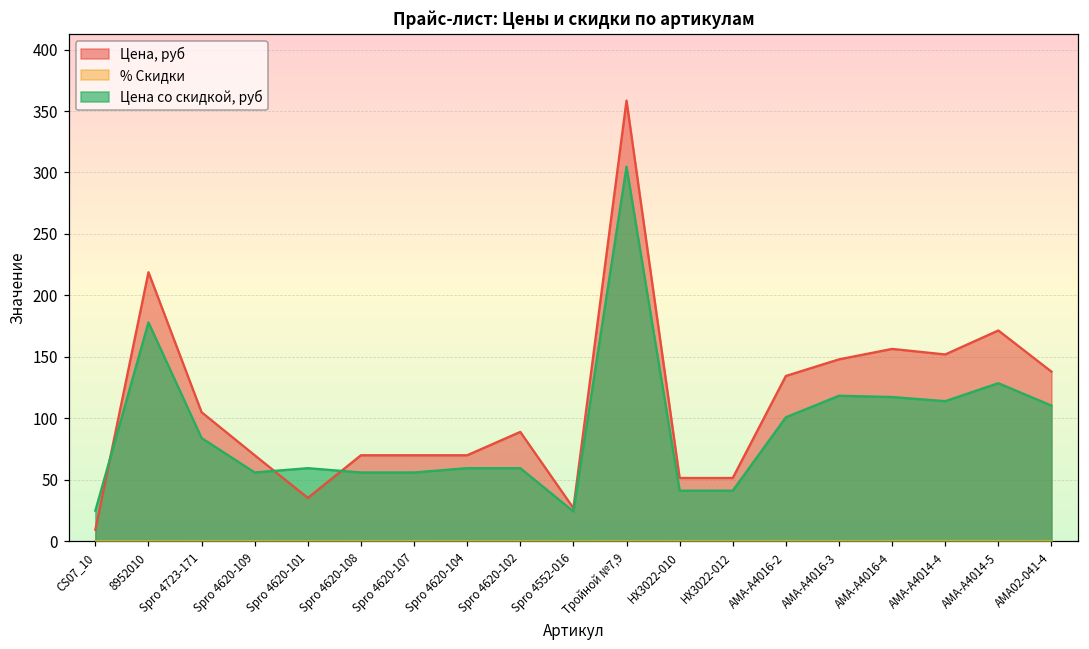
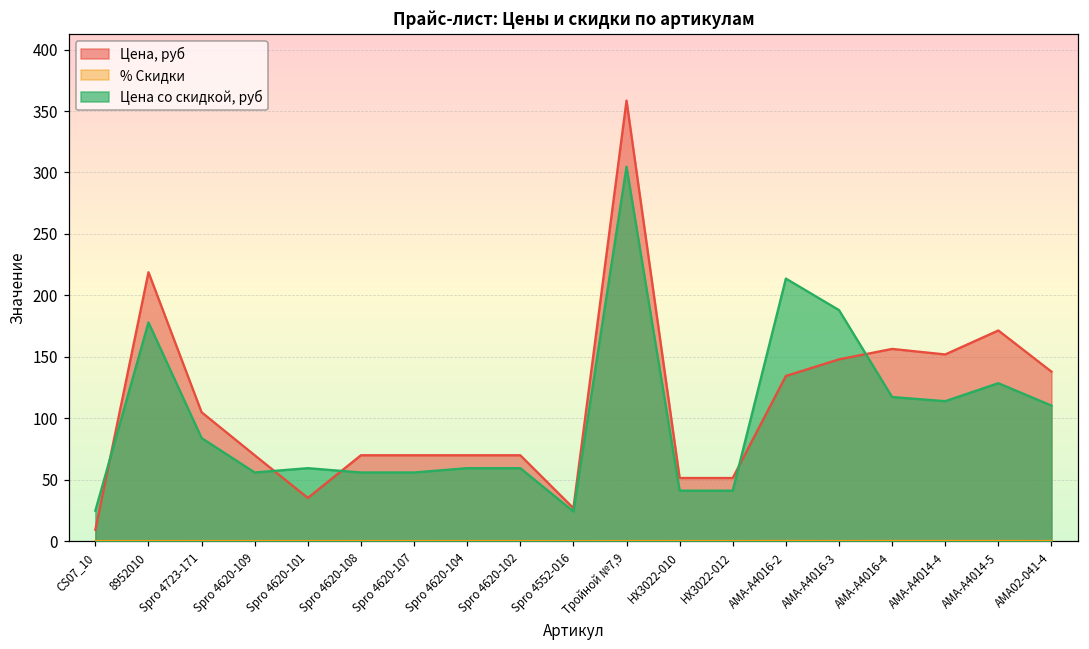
  {
    "Цена, руб": {
      "CS07_10": 9,
      "8952010": 219,
      "Spro 4723-171": 105,
      "Spro 4620-109": 70,
      "Spro 4620-101": 35,
      "Spro 4620-108": 70,
      "Spro 4620-107": 70,
      "Spro 4620-104": 70,
-     "Spro 4620-102": 89,
+     "Spro 4620-102": 70,
      "Spro 4552-016": 27,
      "Тройной №7,9": 359,
      "HX3022-010": 52,
      "HX3022-012": 52,
      "AMA-A4016-2": 135,
      "AMA-A4016-3": 148,
      "AMA-A4016-4": 157,
      "AMA-A4014-4": 152,
      "AMA-A4014-5": 172,
      "AMA02-041-4": 138
    },
    "% Скидки": {
      "CS07_10": 0,
      "8952010": 0,
      "Spro 4723-171": 0,
      "Spro 4620-109": 0,
      "Spro 4620-101": 0,
      "Spro 4620-108": 0,
      "Spro 4620-107": 0,
      "Spro 4620-104": 0,
      "Spro 4620-102": 0,
      "Spro 4552-016": 0,
      "Тройной №7,9": 0,
      "HX3022-010": 0,
      "HX3022-012": 0,
      "AMA-A4016-2": 0,
      "AMA-A4016-3": 0,
      "AMA-A4016-4": 0,
      "AMA-A4014-4": 0,
      "AMA-A4014-5": 0,
      "AMA02-041-4": 0
    },
    "Цена со скидкой, руб": {
      "CS07_10": 25,
      "8952010": 178,
      "Spro 4723-171": 84,
      "Spro 4620-109": 56,
      "Spro 4620-101": 60,
      "Spro 4620-108": 56,
      "Spro 4620-107": 56,
      "Spro 4620-104": 60,
      "Spro 4620-102": 60,
      "Spro 4552-016": 24,
      "Тройной №7,9": 305,
      "HX3022-010": 41,
      "HX3022-012": 41,
-     "AMA-A4016-2": 101,
-     "AMA-A4016-3": 118,
+     "AMA-A4016-2": 214,
+     "AMA-A4016-3": 188,
      "AMA-A4016-4": 117,
      "AMA-A4014-4": 114,
      "AMA-A4014-5": 129,
      "AMA02-041-4": 110
    }
  }
